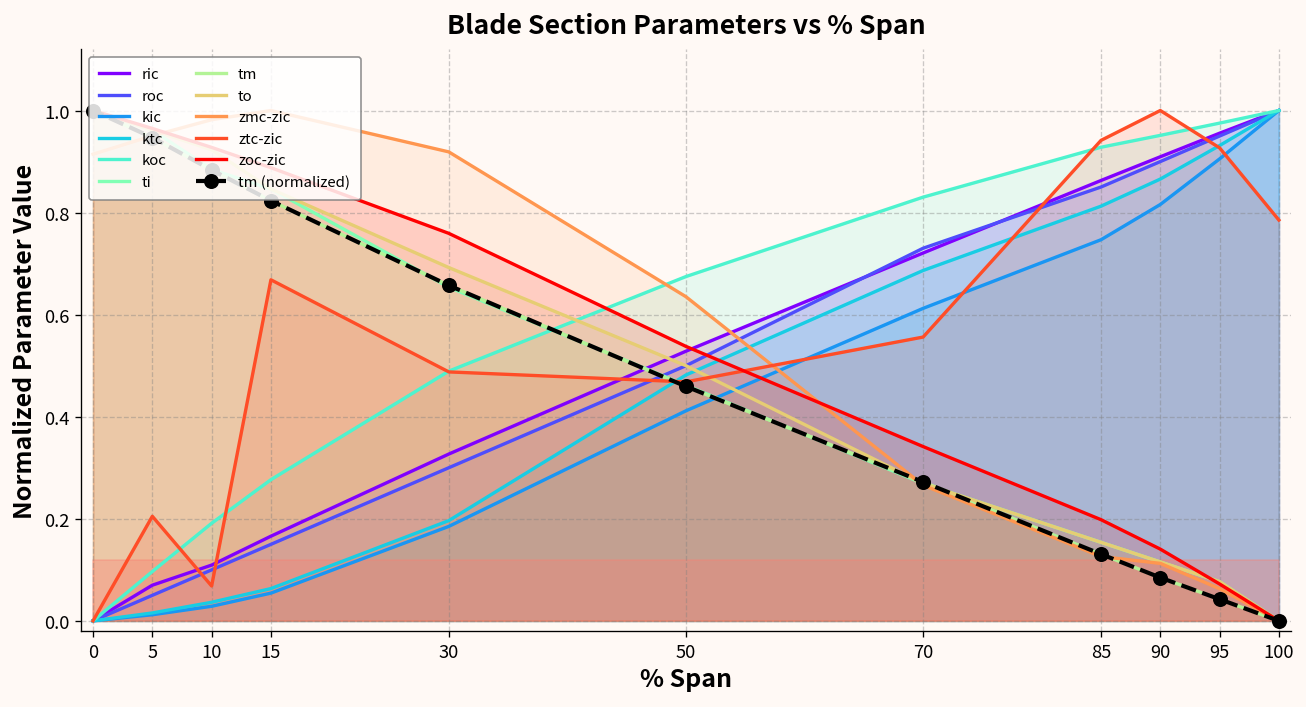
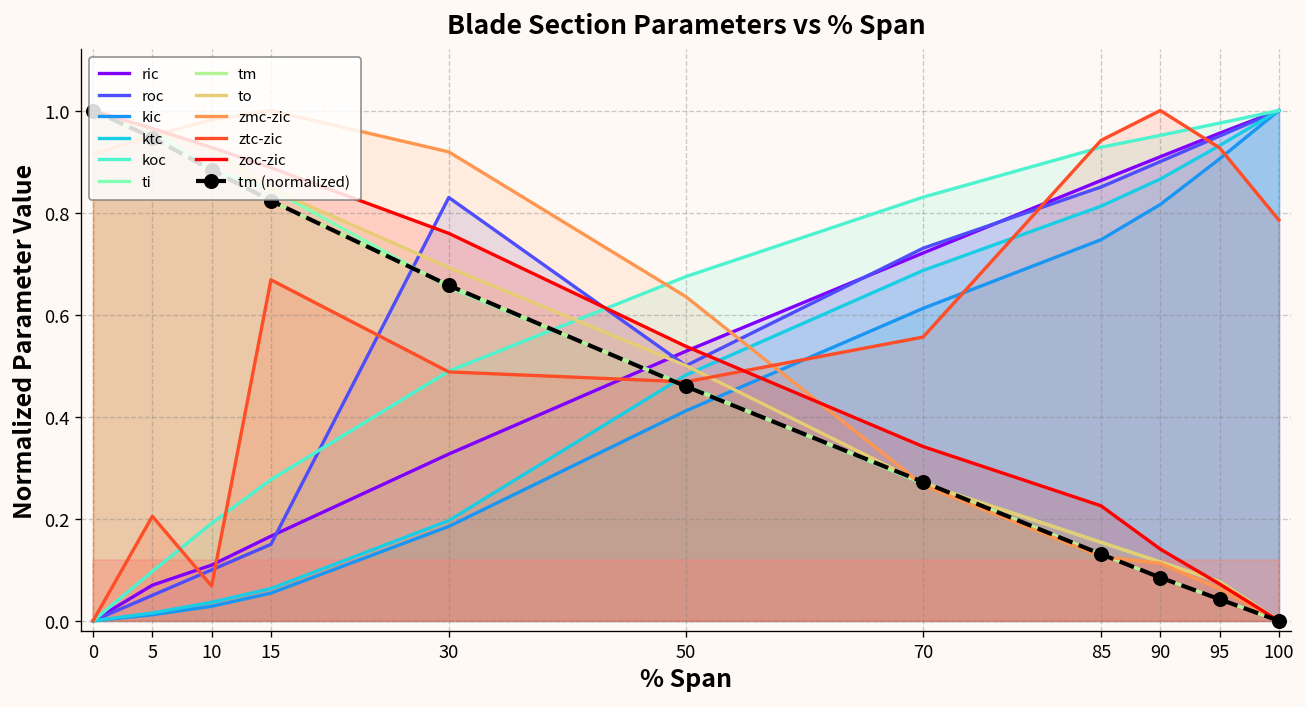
  {
    "ric": {
      "5": 0.07,
      "10": 0.11,
      "15": 0.17,
      "30": 0.33,
      "50": 0.53,
      "70": 0.72,
      "85": 0.86,
      "90": 0.91
    },
    "roc": {
      "5": 0.05,
      "10": 0.10,
      "15": 0.15,
-     "30": 0.30,
+     "30": 0.83,
      "70": 0.73,
      "85": 0.85,
      "90": 0.90
    },
    "tm (normalized)": {
      "90": 0.08,
      "95": 0.04
    },
    "to": {
      "30": 0.69
    },
    "ztc-zic": {
      "5": 0.20,
      "10": 0.07,
      "15": 0.67,
      "50": 0.47,
      "70": 0.56,
      "85": 0.94,
      "90": 1.00,
      "100": 0.79
    },
    "zoc-zic": {
      "30": 0.76,
      "50": 0.54,
      "70": 0.34,
-     "85": 0.20,
+     "85": 0.23,
      "90": 0.14
    }
  }
